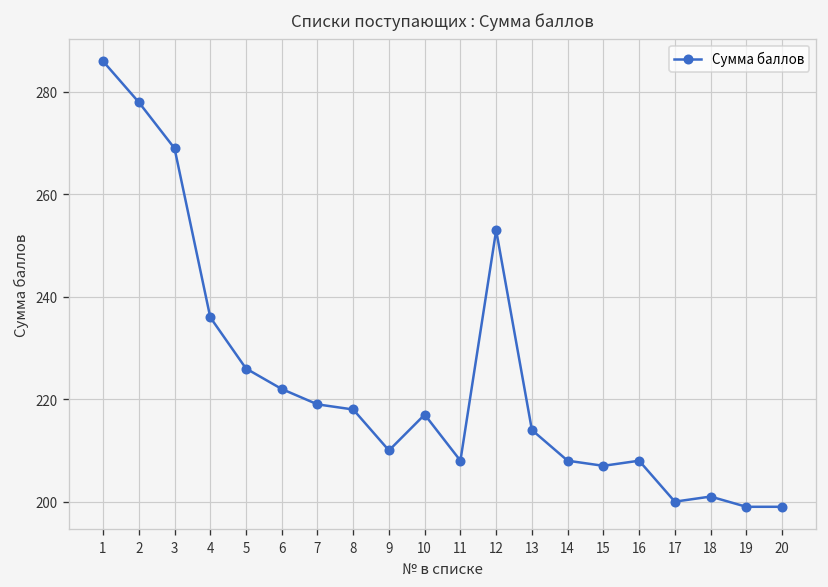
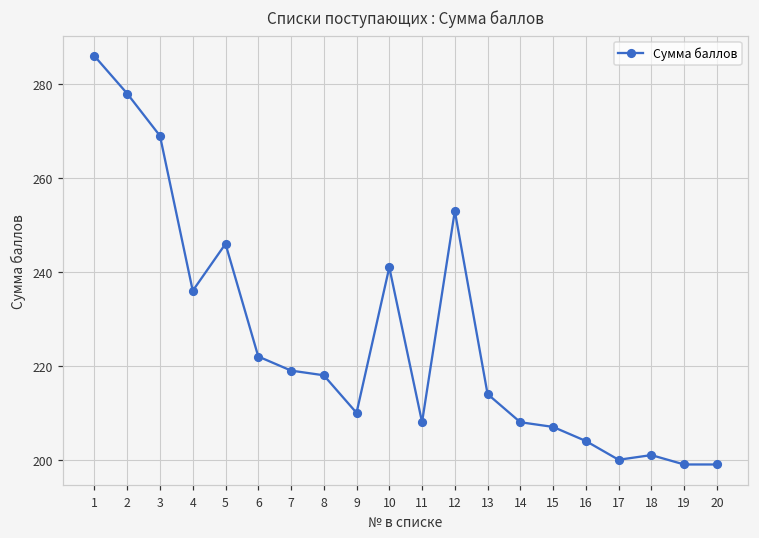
  {
    "1": 286,
    "2": 278,
    "3": 269,
    "4": 236,
-   "5": 226,
+   "5": 246,
    "6": 222,
    "7": 219,
    "8": 218,
    "9": 210,
-   "10": 217,
+   "10": 241,
    "11": 208,
    "12": 253,
    "13": 214,
    "14": 208,
    "15": 207,
-   "16": 208,
+   "16": 204,
    "17": 200,
    "18": 201,
    "19": 199,
    "20": 199
  }
